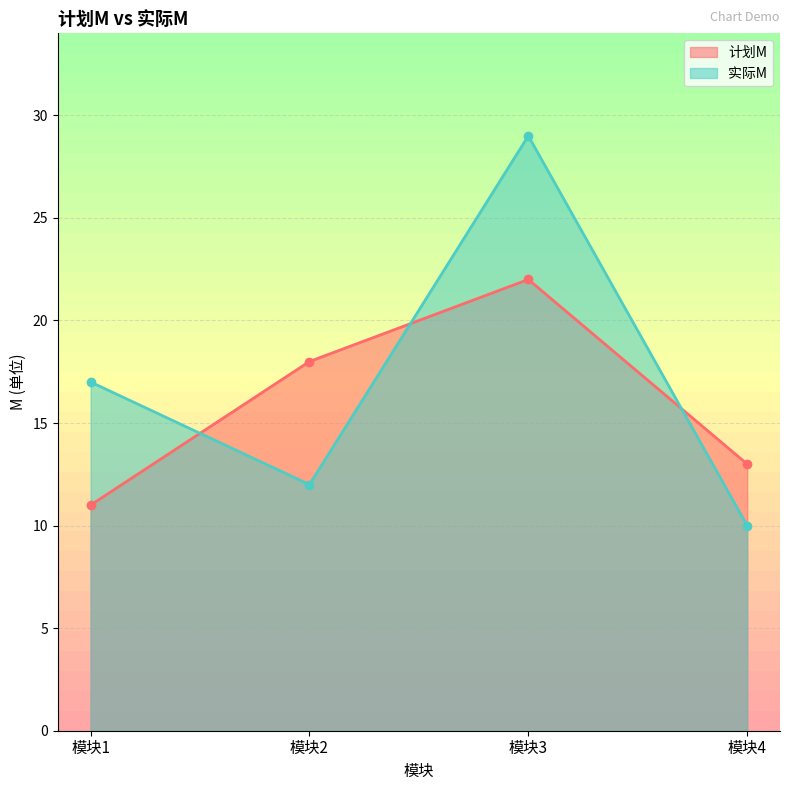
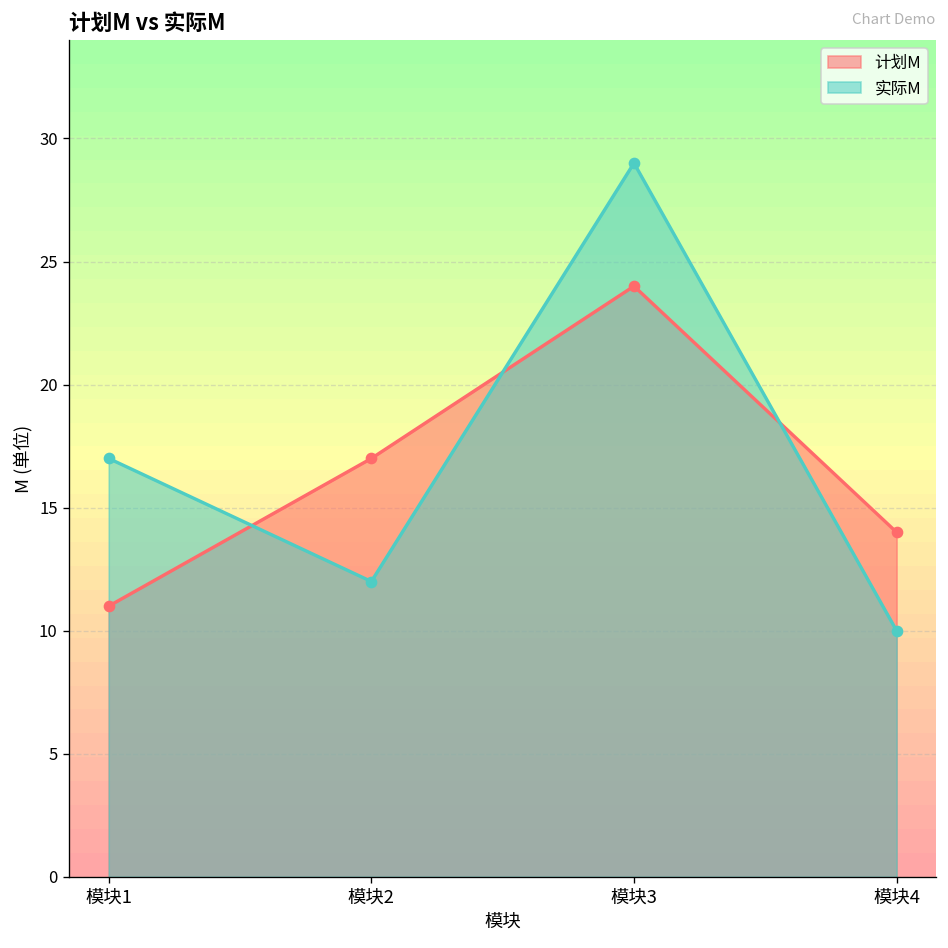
  {
    "计划M": {
      "模块1": 11,
-     "模块2": 18,
-     "模块3": 22,
-     "模块4": 13
+     "模块2": 17,
+     "模块3": 24,
+     "模块4": 14
    },
    "实际M": {
      "模块1": 17,
      "模块2": 12,
      "模块3": 29,
      "模块4": 10
    }
  }
